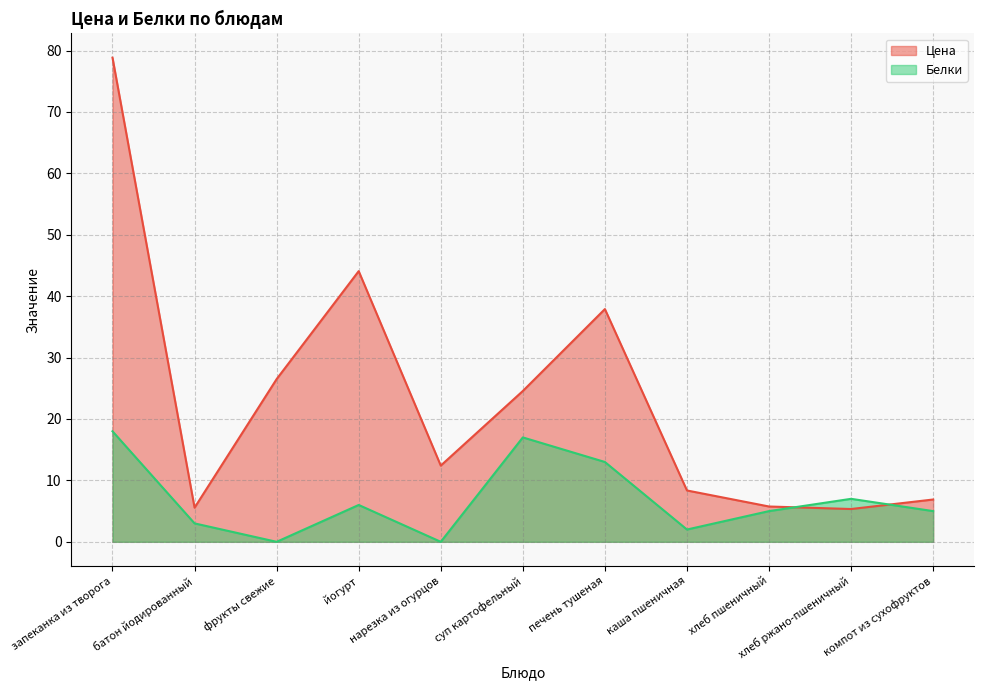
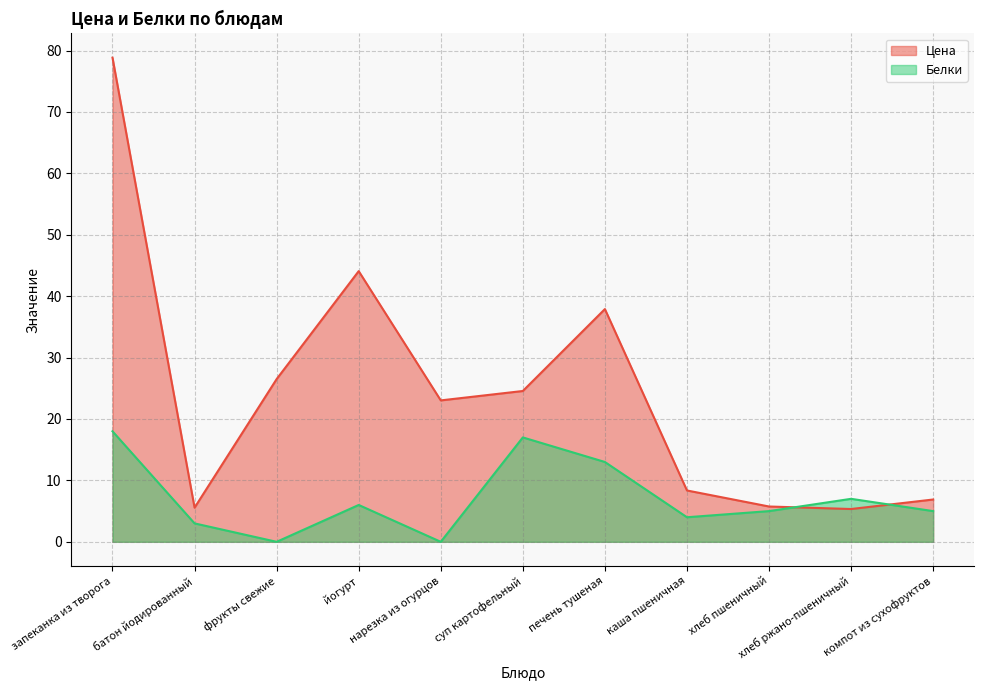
  {
    "Цена": {
      "запеканка из творога": 79,
      "батон йодированный": 6,
      "фрукты свежие": 27,
      "йогурт": 44,
-     "нарезка из огурцов": 12,
+     "нарезка из огурцов": 23,
      "суп картофельный": 25,
      "печень тушеная": 38,
      "каша пшеничная": 8,
      "хлеб пшеничный": 6,
      "хлеб ржано-пшеничный": 5,
      "компот из сухофруктов": 7
    },
    "Белки": {
      "запеканка из творога": 18,
      "батон йодированный": 3,
      "фрукты свежие": 0,
      "йогурт": 6,
      "нарезка из огурцов": 0,
      "суп картофельный": 17,
      "печень тушеная": 13,
-     "каша пшеничная": 2,
+     "каша пшеничная": 4,
      "хлеб пшеничный": 5,
      "хлеб ржано-пшеничный": 7,
      "компот из сухофруктов": 5
    }
  }
